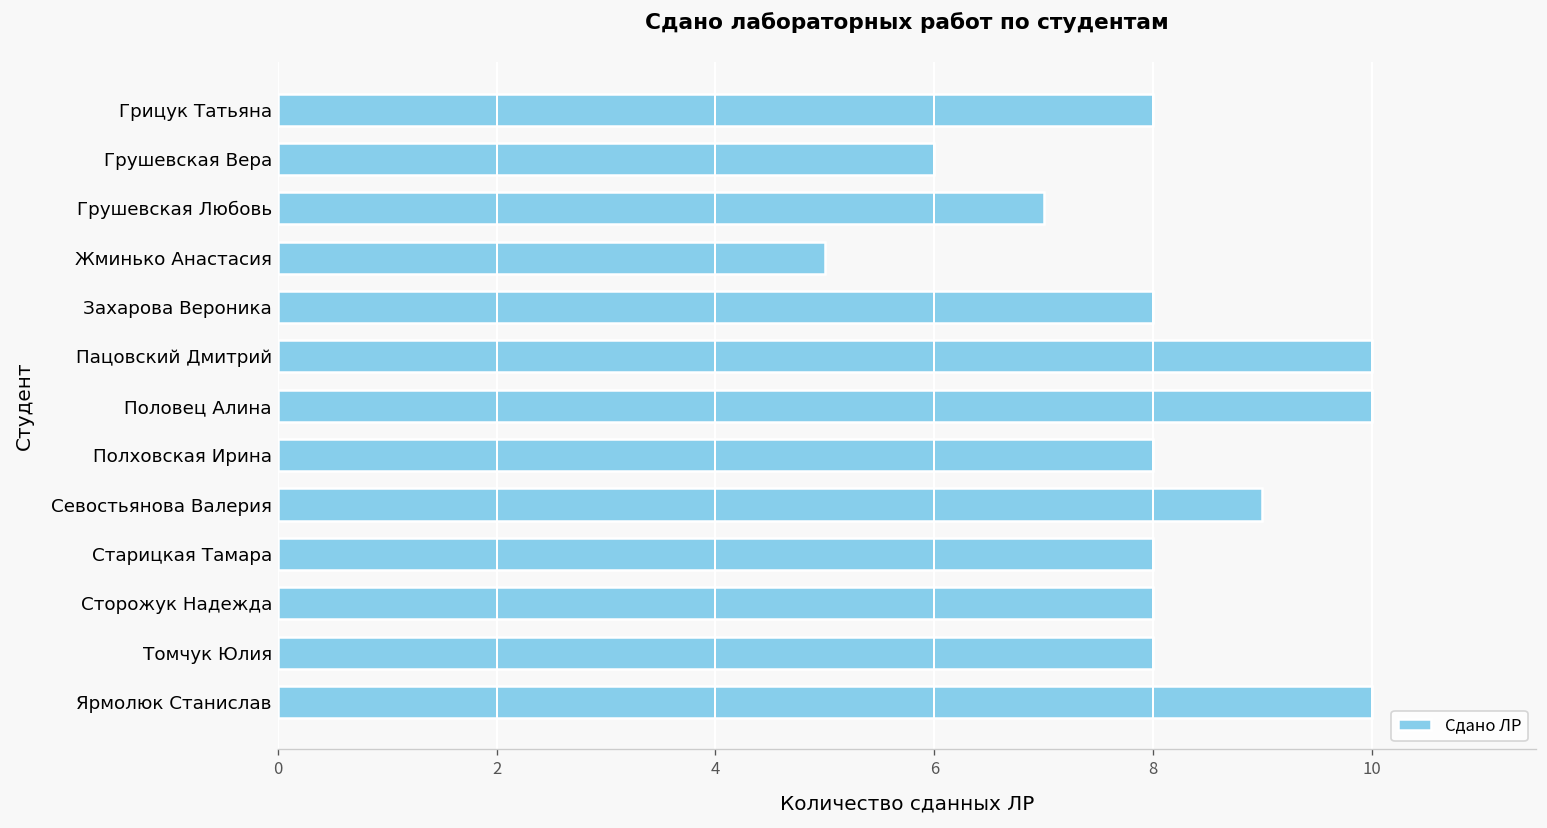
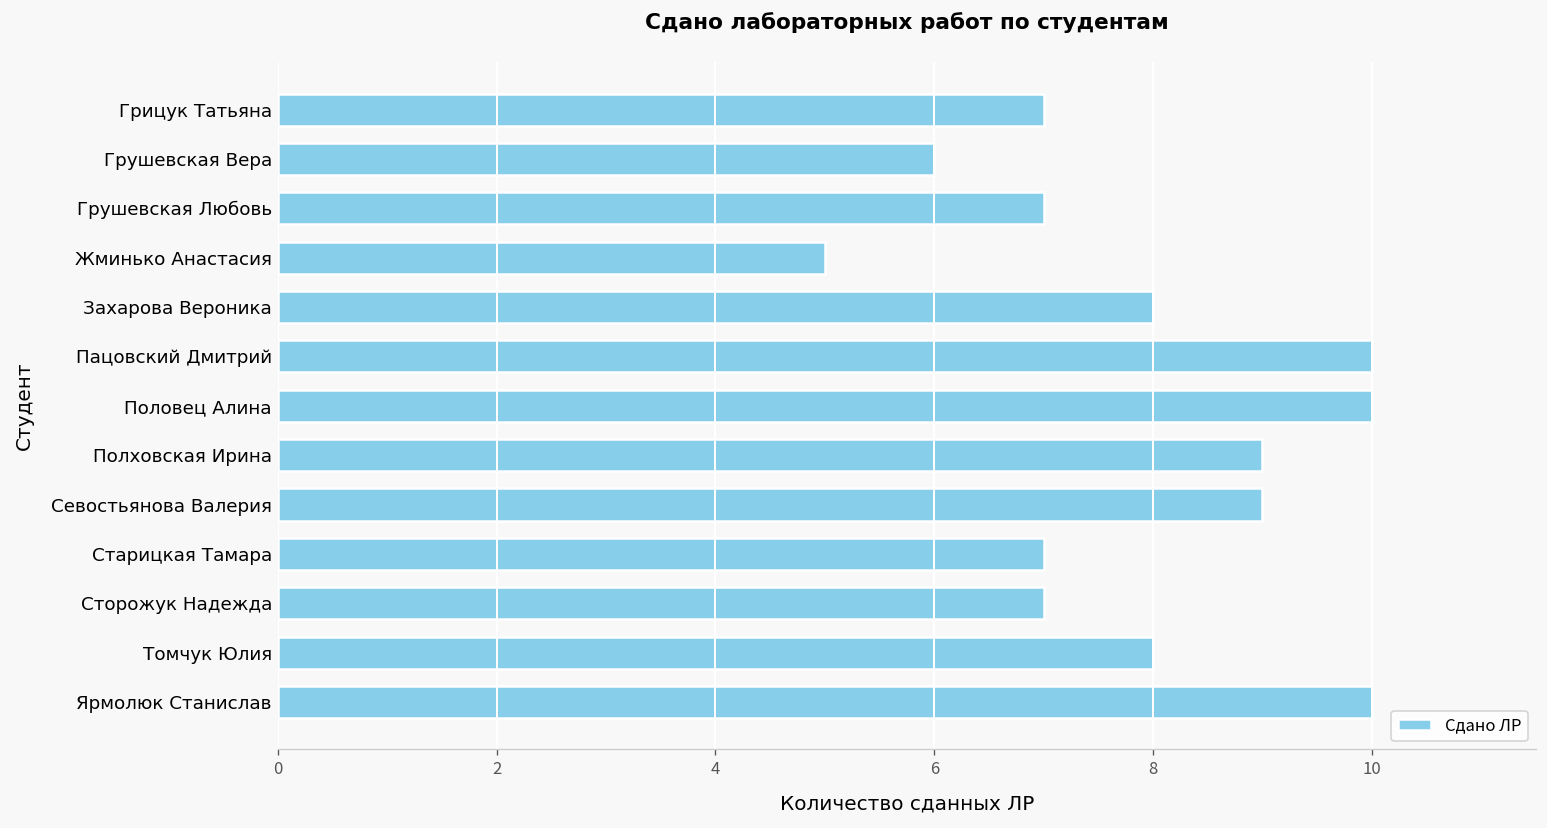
  {
-   "Грицук Татьяна": 8,
+   "Грицук Татьяна": 7,
    "Грушевская Вера": 6,
    "Грушевская Любовь": 7,
    "Жминько Анастасия": 5,
    "Захарова Вероника": 8,
    "Пацовский Дмитрий": 10,
    "Половец Алина": 10,
-   "Полховская Ирина": 8,
+   "Полховская Ирина": 9,
    "Севостьянова Валерия": 9,
-   "Старицкая Тамара": 8,
-   "Сторожук Надежда": 8,
+   "Старицкая Тамара": 7,
+   "Сторожук Надежда": 7,
    "Томчук Юлия": 8,
    "Ярмолюк Станислав": 10
  }
